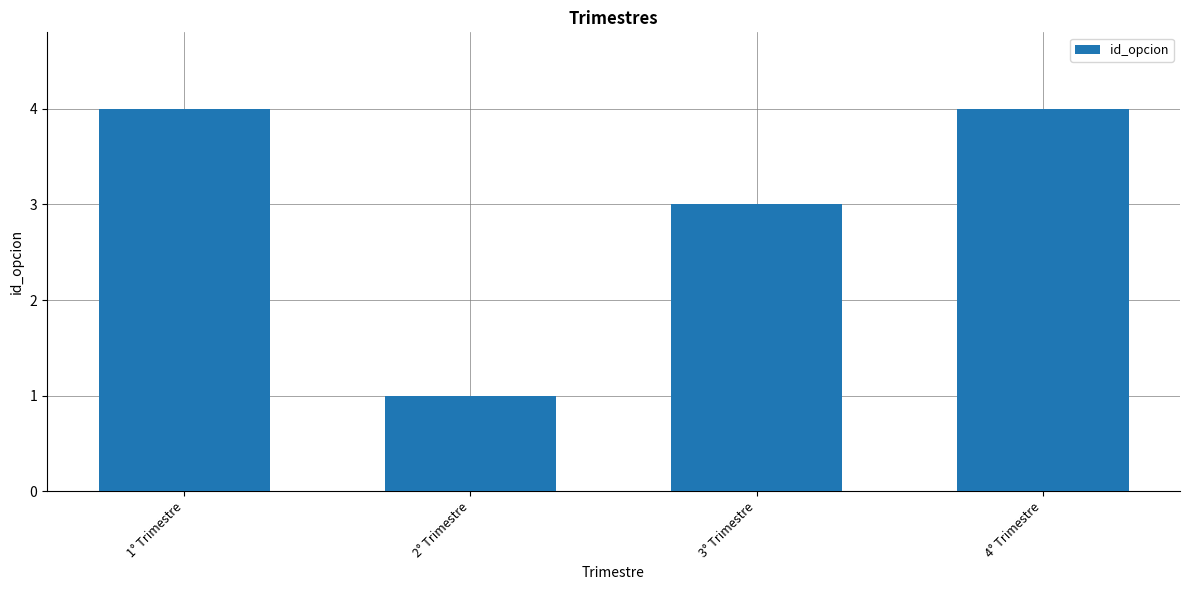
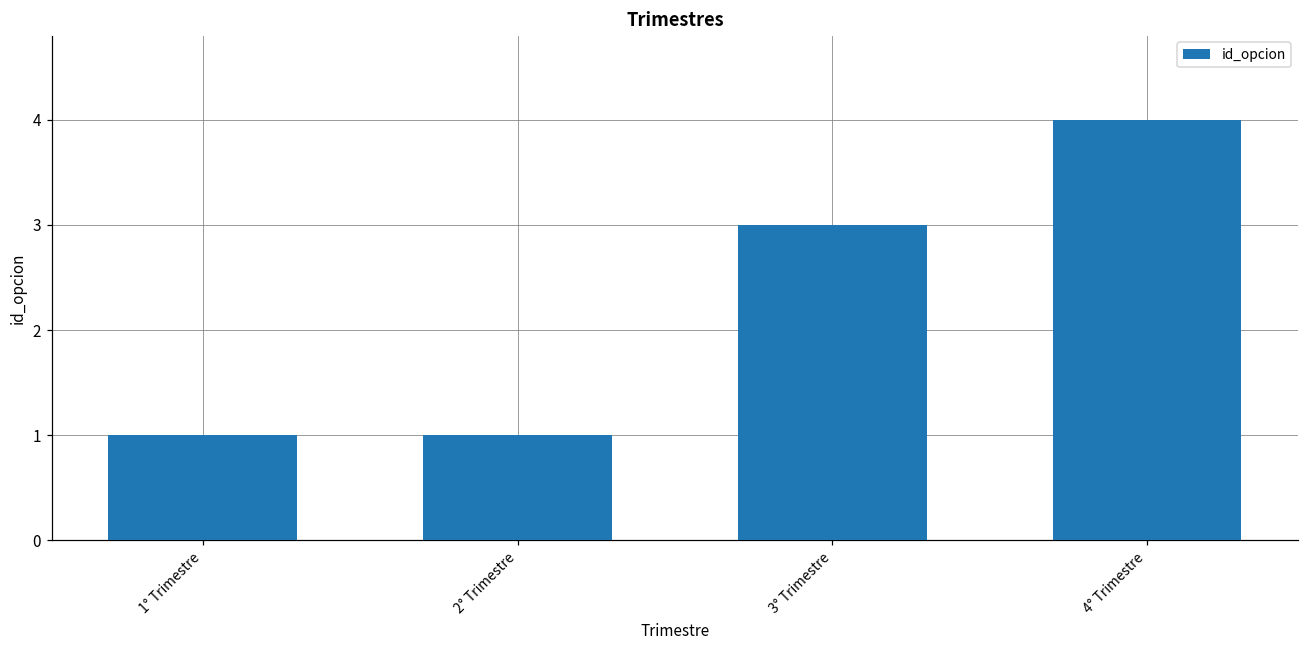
  {
-   "1° Trimestre": 4,
+   "1° Trimestre": 1,
    "2° Trimestre": 1,
    "3° Trimestre": 3,
    "4° Trimestre": 4
  }
